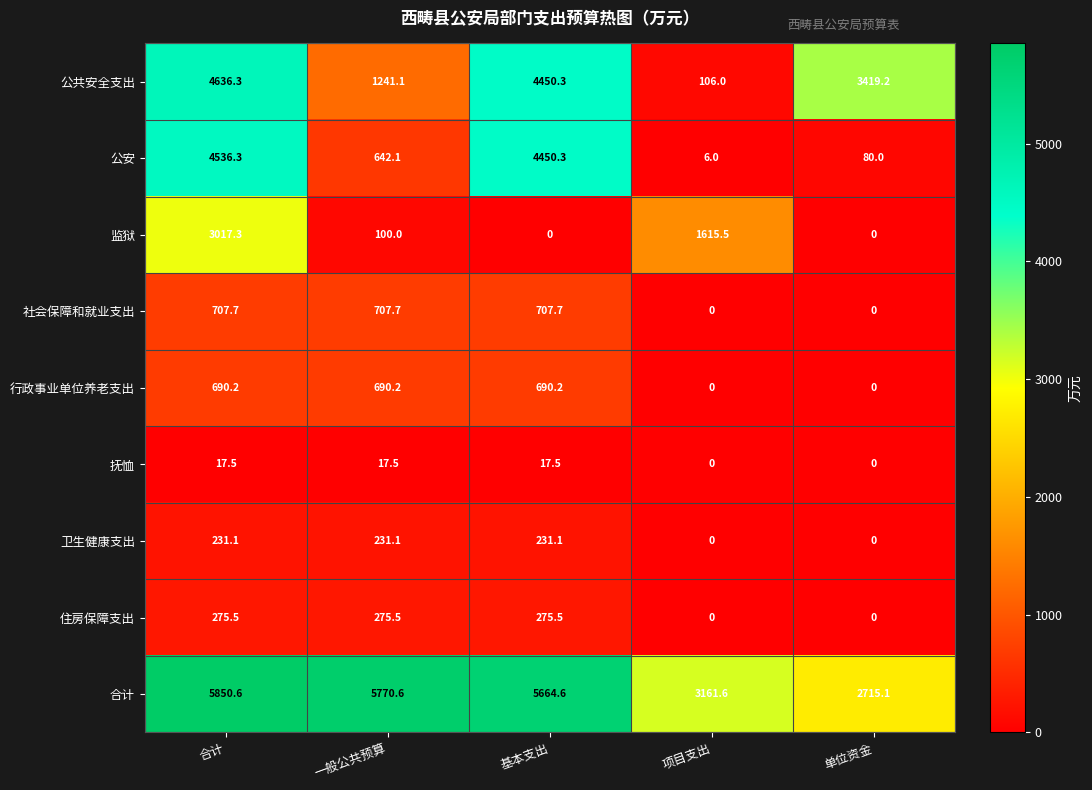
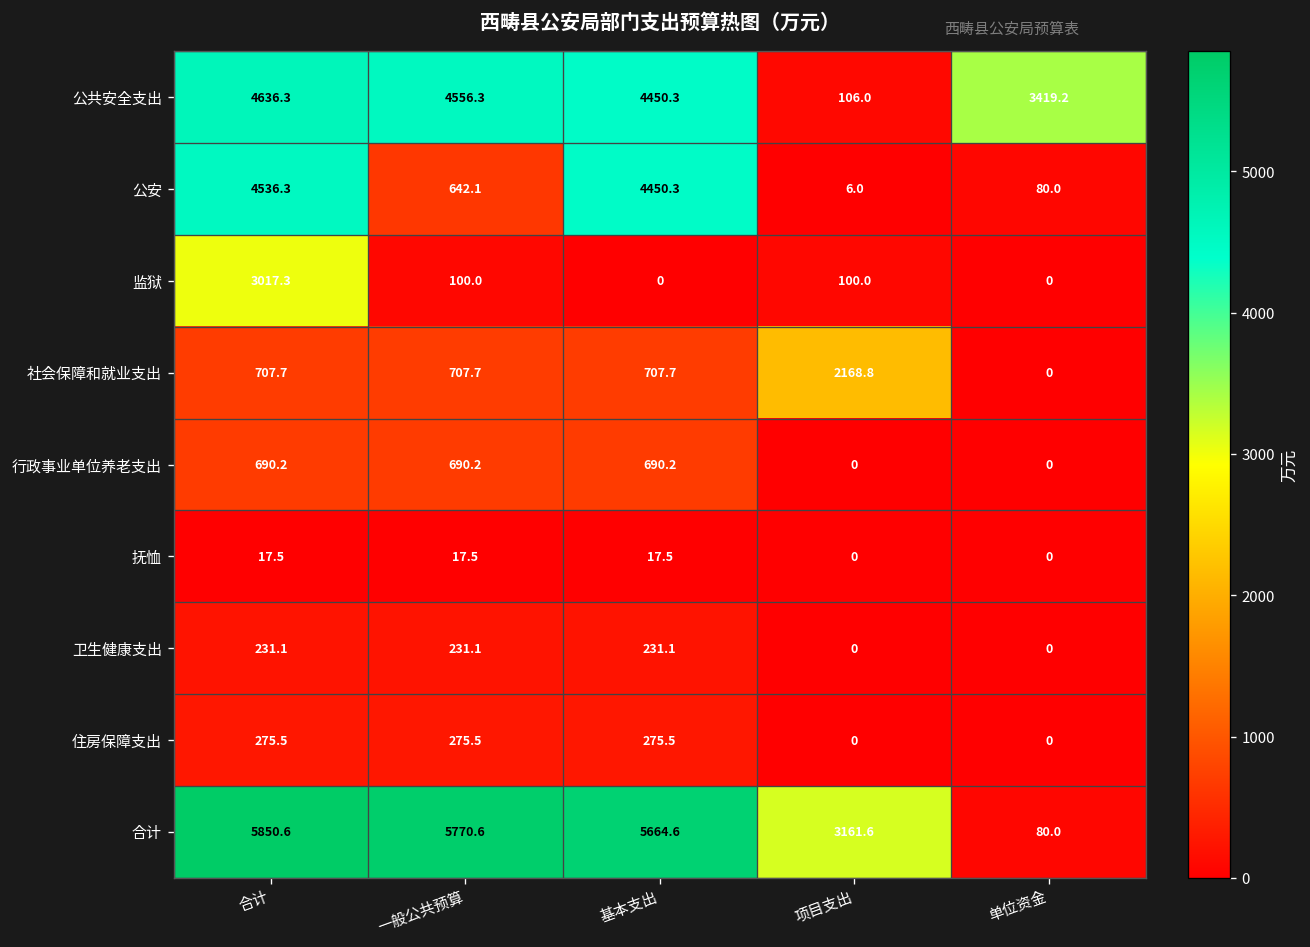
  {
    "公共安全支出": {
      "合计": 4636.3,
-     "一般公共预算": 1241.1,
+     "一般公共预算": 4556.3,
      "基本支出": 4450.3,
      "项目支出": 106.0,
      "单位资金": 3419.2
    },
    "公安": {
      "合计": 4536.3,
      "一般公共预算": 642.1,
      "基本支出": 4450.3,
      "项目支出": 6.0,
      "单位资金": 80.0
    },
    "监狱": {
      "合计": 3017.3,
      "一般公共预算": 100.0,
      "基本支出": 0,
-     "项目支出": 1615.5,
+     "项目支出": 100.0,
      "单位资金": 0
    },
    "社会保障和就业支出": {
      "合计": 707.7,
      "一般公共预算": 707.7,
      "基本支出": 707.7,
-     "项目支出": 0,
+     "项目支出": 2168.8,
      "单位资金": 0
    },
    "行政事业单位养老支出": {
      "合计": 690.2,
      "一般公共预算": 690.2,
      "基本支出": 690.2,
      "项目支出": 0,
      "单位资金": 0
    },
    "抚恤": {
      "合计": 17.5,
      "一般公共预算": 17.5,
      "基本支出": 17.5,
      "项目支出": 0,
      "单位资金": 0
    },
    "卫生健康支出": {
      "合计": 231.1,
      "一般公共预算": 231.1,
      "基本支出": 231.1,
      "项目支出": 0,
      "单位资金": 0
    },
    "住房保障支出": {
      "合计": 275.5,
      "一般公共预算": 275.5,
      "基本支出": 275.5,
      "项目支出": 0,
      "单位资金": 0
    },
    "合计": {
      "合计": 5850.6,
      "一般公共预算": 5770.6,
      "基本支出": 5664.6,
      "项目支出": 3161.6,
-     "单位资金": 2715.1
+     "单位资金": 80.0
    }
  }
